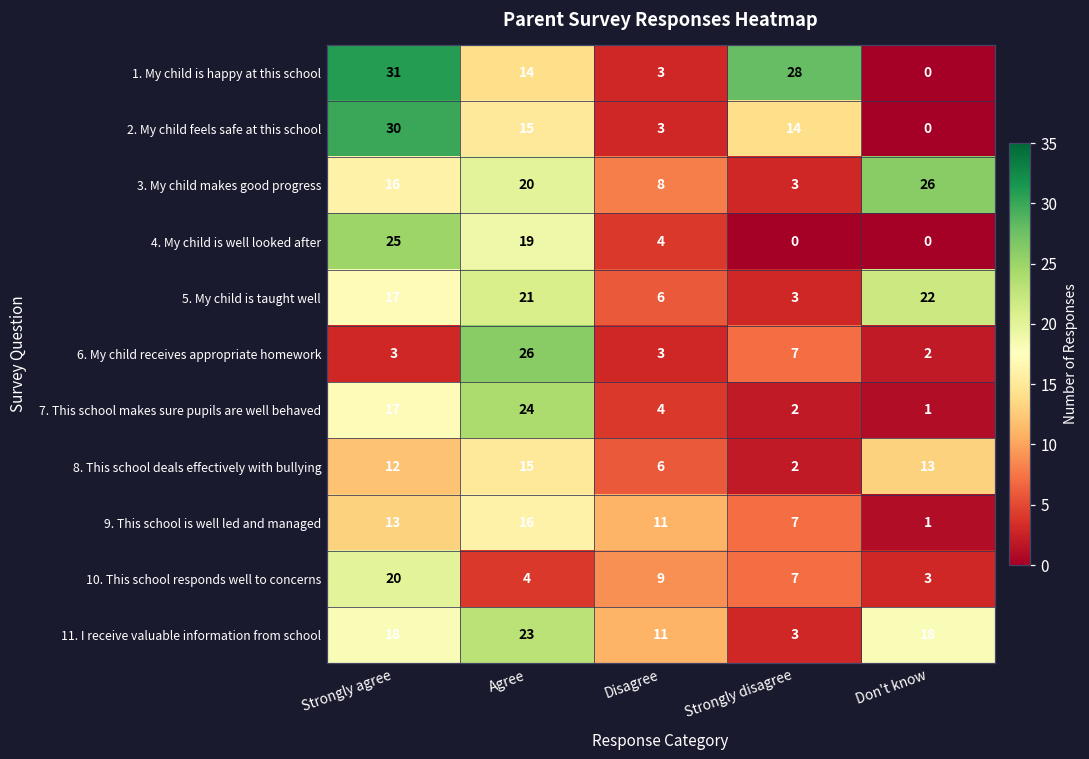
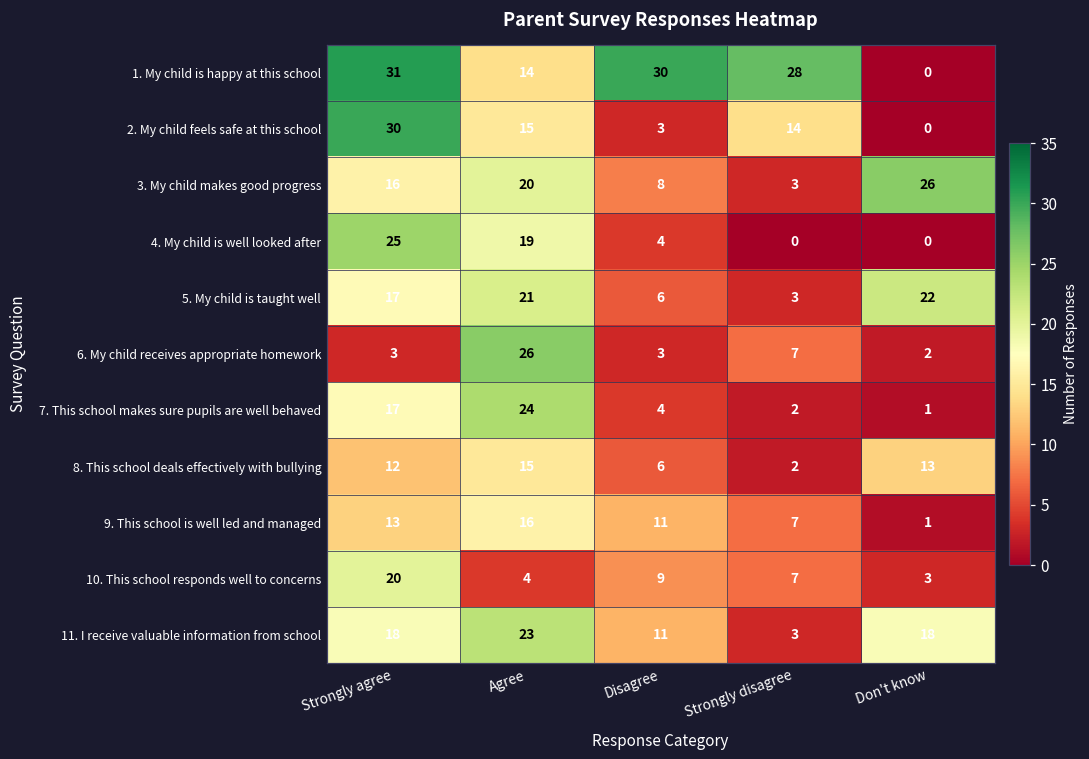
  {
    "1. My child is happy at this school": {
      "Strongly agree": 31,
      "Agree": 14,
-     "Disagree": 3,
+     "Disagree": 30,
      "Strongly disagree": 28,
      "Don't know": 0
    },
    "2. My child feels safe at this school": {
      "Strongly agree": 30,
      "Agree": 15,
      "Disagree": 3,
      "Strongly disagree": 14,
      "Don't know": 0
    },
    "3. My child makes good progress": {
      "Strongly agree": 16,
      "Agree": 20,
      "Disagree": 8,
      "Strongly disagree": 3,
      "Don't know": 26
    },
    "4. My child is well looked after": {
      "Strongly agree": 25,
      "Agree": 19,
      "Disagree": 4,
      "Strongly disagree": 0,
      "Don't know": 0
    },
    "5. My child is taught well": {
      "Strongly agree": 17,
      "Agree": 21,
      "Disagree": 6,
      "Strongly disagree": 3,
      "Don't know": 22
    },
    "6. My child receives appropriate homework": {
      "Strongly agree": 3,
      "Agree": 26,
      "Disagree": 3,
      "Strongly disagree": 7,
      "Don't know": 2
    },
    "7. This school makes sure pupils are well behaved": {
      "Strongly agree": 17,
      "Agree": 24,
      "Disagree": 4,
      "Strongly disagree": 2,
      "Don't know": 1
    },
    "8. This school deals effectively with bullying": {
      "Strongly agree": 12,
      "Agree": 15,
      "Disagree": 6,
      "Strongly disagree": 2,
      "Don't know": 13
    },
    "9. This school is well led and managed": {
      "Strongly agree": 13,
      "Agree": 16,
      "Disagree": 11,
      "Strongly disagree": 7,
      "Don't know": 1
    },
    "10. This school responds well to concerns": {
      "Strongly agree": 20,
      "Agree": 4,
      "Disagree": 9,
      "Strongly disagree": 7,
      "Don't know": 3
    },
    "11. I receive valuable information from school": {
      "Strongly agree": 18,
      "Agree": 23,
      "Disagree": 11,
      "Strongly disagree": 3,
      "Don't know": 18
    }
  }
